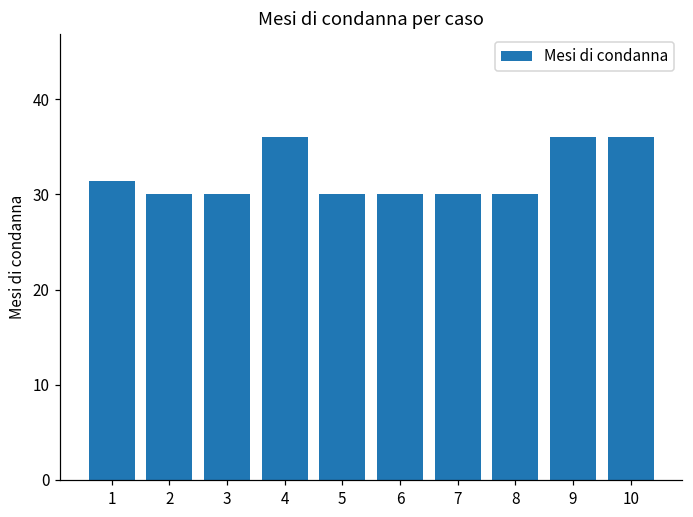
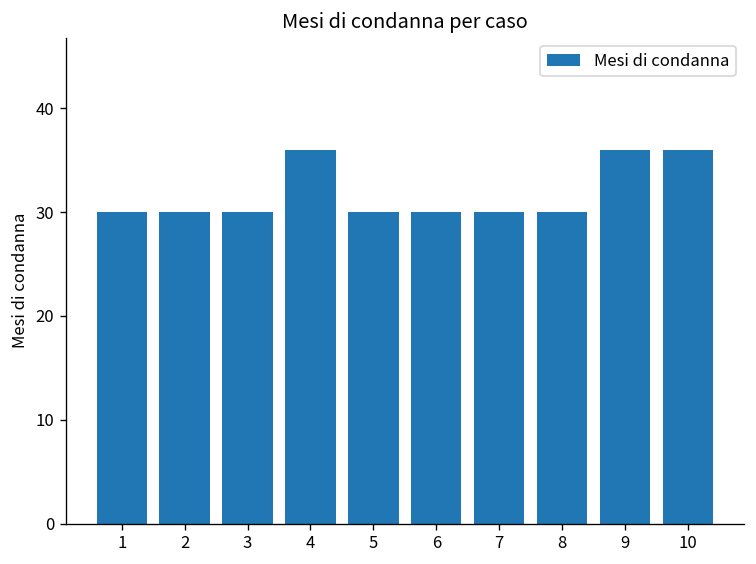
  {
-   "1": 31,
+   "1": 30,
    "2": 30,
    "3": 30,
    "4": 36,
    "5": 30,
    "6": 30,
    "7": 30,
    "8": 30,
    "9": 36,
    "10": 36
  }
